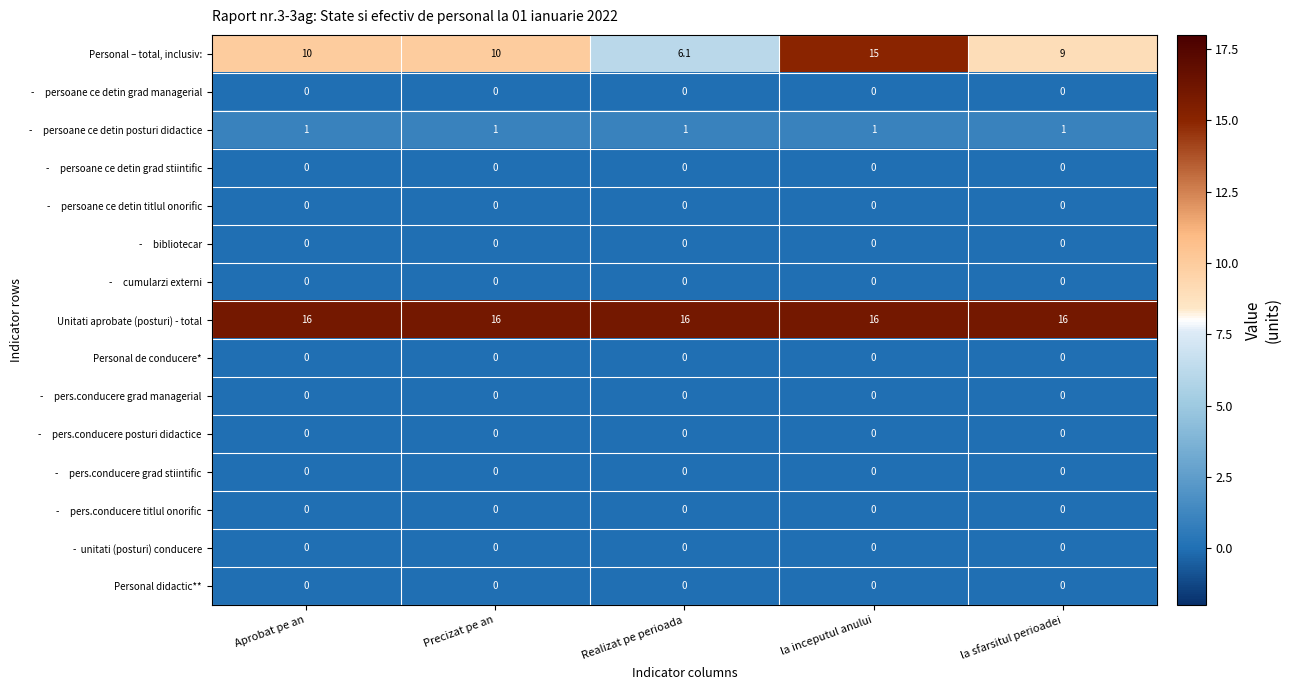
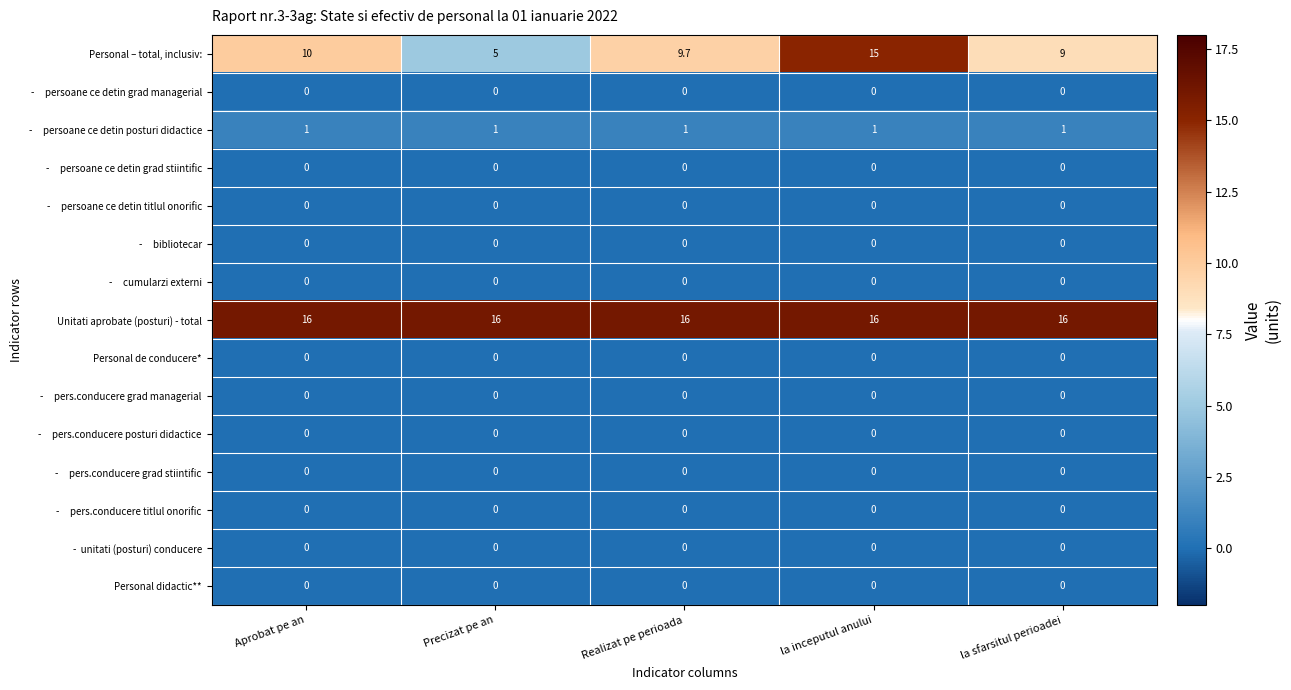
  {
    "Personal – total, inclusiv:": {
      "Aprobat pe an": 10,
-     "Precizat pe an": 10,
-     "Realizat pe perioada": 6.1,
+     "Precizat pe an": 5,
+     "Realizat pe perioada": 9.7,
      "la inceputul anului": 15,
      "la sfarsitul perioadei": 9
    },
    "- persoane ce detin grad managerial": {
      "Aprobat pe an": 0,
      "Precizat pe an": 0,
      "Realizat pe perioada": 0,
      "la inceputul anului": 0,
      "la sfarsitul perioadei": 0
    },
    "- persoane ce detin posturi didactice": {
      "Aprobat pe an": 1,
      "Precizat pe an": 1,
      "Realizat pe perioada": 1,
      "la inceputul anului": 1,
      "la sfarsitul perioadei": 1
    },
    "- persoane ce detin grad stiintific": {
      "Aprobat pe an": 0,
      "Precizat pe an": 0,
      "Realizat pe perioada": 0,
      "la inceputul anului": 0,
      "la sfarsitul perioadei": 0
    },
    "- persoane ce detin titlul onorific": {
      "Aprobat pe an": 0,
      "Precizat pe an": 0,
      "Realizat pe perioada": 0,
      "la inceputul anului": 0,
      "la sfarsitul perioadei": 0
    },
    "- bibliotecar": {
      "Aprobat pe an": 0,
      "Precizat pe an": 0,
      "Realizat pe perioada": 0,
      "la inceputul anului": 0,
      "la sfarsitul perioadei": 0
    },
    "- cumularzi externi": {
      "Aprobat pe an": 0,
      "Precizat pe an": 0,
      "Realizat pe perioada": 0,
      "la inceputul anului": 0,
      "la sfarsitul perioadei": 0
    },
    "Unitati aprobate (posturi) - total": {
      "Aprobat pe an": 16,
      "Precizat pe an": 16,
      "Realizat pe perioada": 16,
      "la inceputul anului": 16,
      "la sfarsitul perioadei": 16
    },
    "Personal de conducere*": {
      "Aprobat pe an": 0,
      "Precizat pe an": 0,
      "Realizat pe perioada": 0,
      "la inceputul anului": 0,
      "la sfarsitul perioadei": 0
    },
    "- pers.conducere grad managerial": {
      "Aprobat pe an": 0,
      "Precizat pe an": 0,
      "Realizat pe perioada": 0,
      "la inceputul anului": 0,
      "la sfarsitul perioadei": 0
    },
    "- pers.conducere posturi didactice": {
      "Aprobat pe an": 0,
      "Precizat pe an": 0,
      "Realizat pe perioada": 0,
      "la inceputul anului": 0,
      "la sfarsitul perioadei": 0
    },
    "- pers.conducere grad stiintific": {
      "Aprobat pe an": 0,
      "Precizat pe an": 0,
      "Realizat pe perioada": 0,
      "la inceputul anului": 0,
      "la sfarsitul perioadei": 0
    },
    "- pers.conducere titlul onorific": {
      "Aprobat pe an": 0,
      "Precizat pe an": 0,
      "Realizat pe perioada": 0,
      "la inceputul anului": 0,
      "la sfarsitul perioadei": 0
    },
    "- unitati (posturi) conducere": {
      "Aprobat pe an": 0,
      "Precizat pe an": 0,
      "Realizat pe perioada": 0,
      "la inceputul anului": 0,
      "la sfarsitul perioadei": 0
    },
    "Personal didactic**": {
      "Aprobat pe an": 0,
      "Precizat pe an": 0,
      "Realizat pe perioada": 0,
      "la inceputul anului": 0,
      "la sfarsitul perioadei": 0
    }
  }
